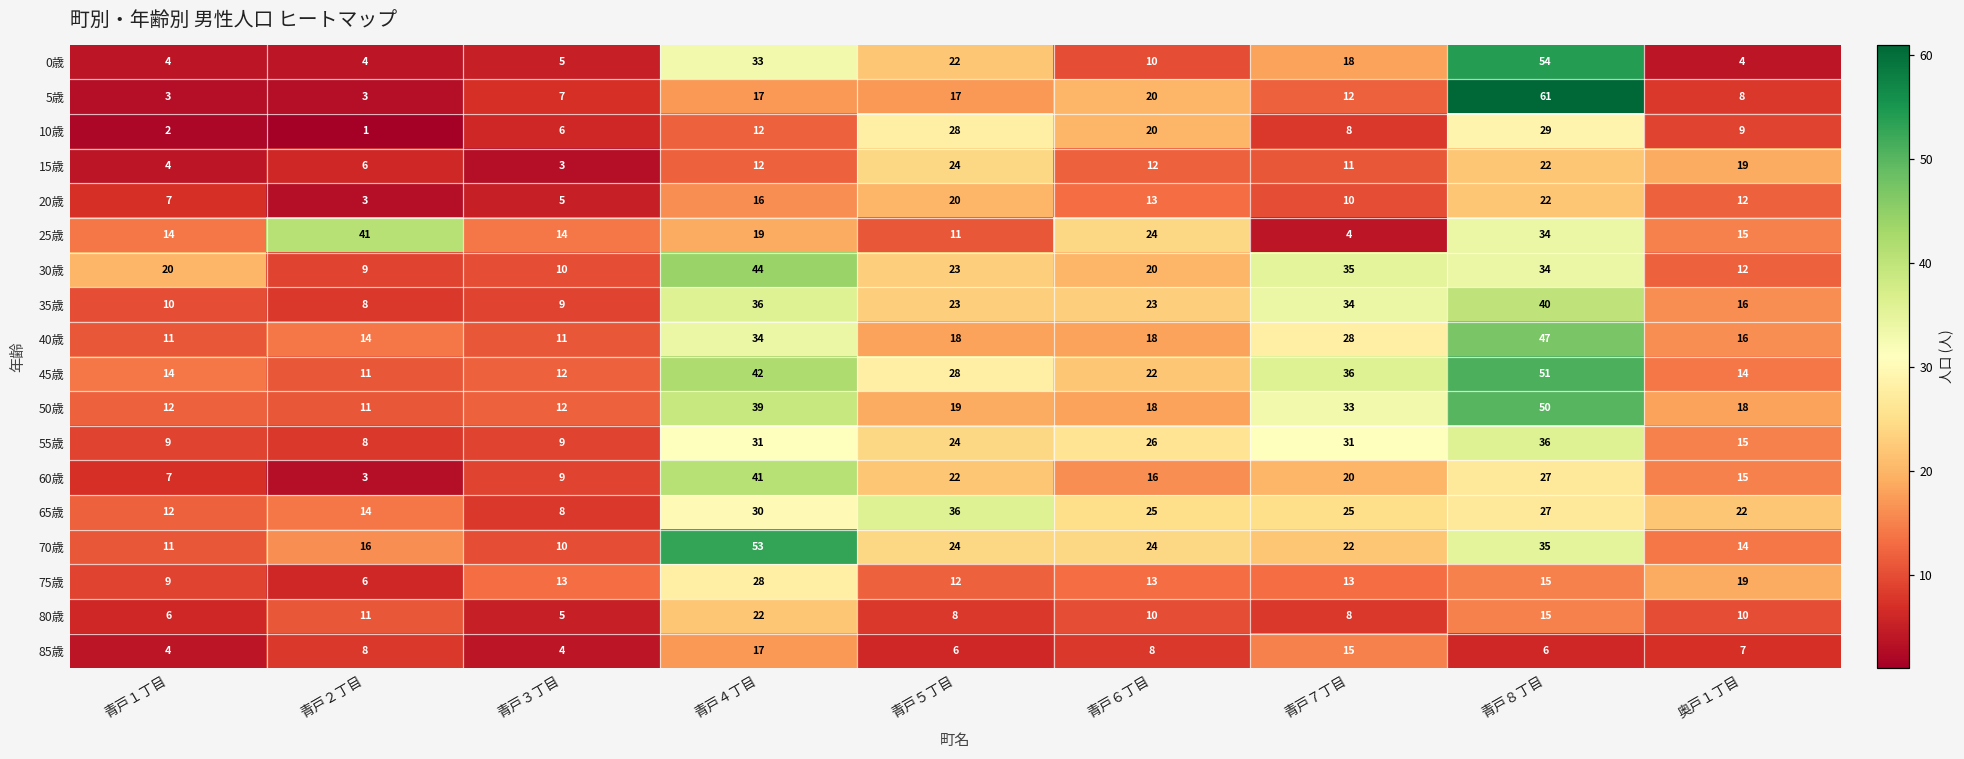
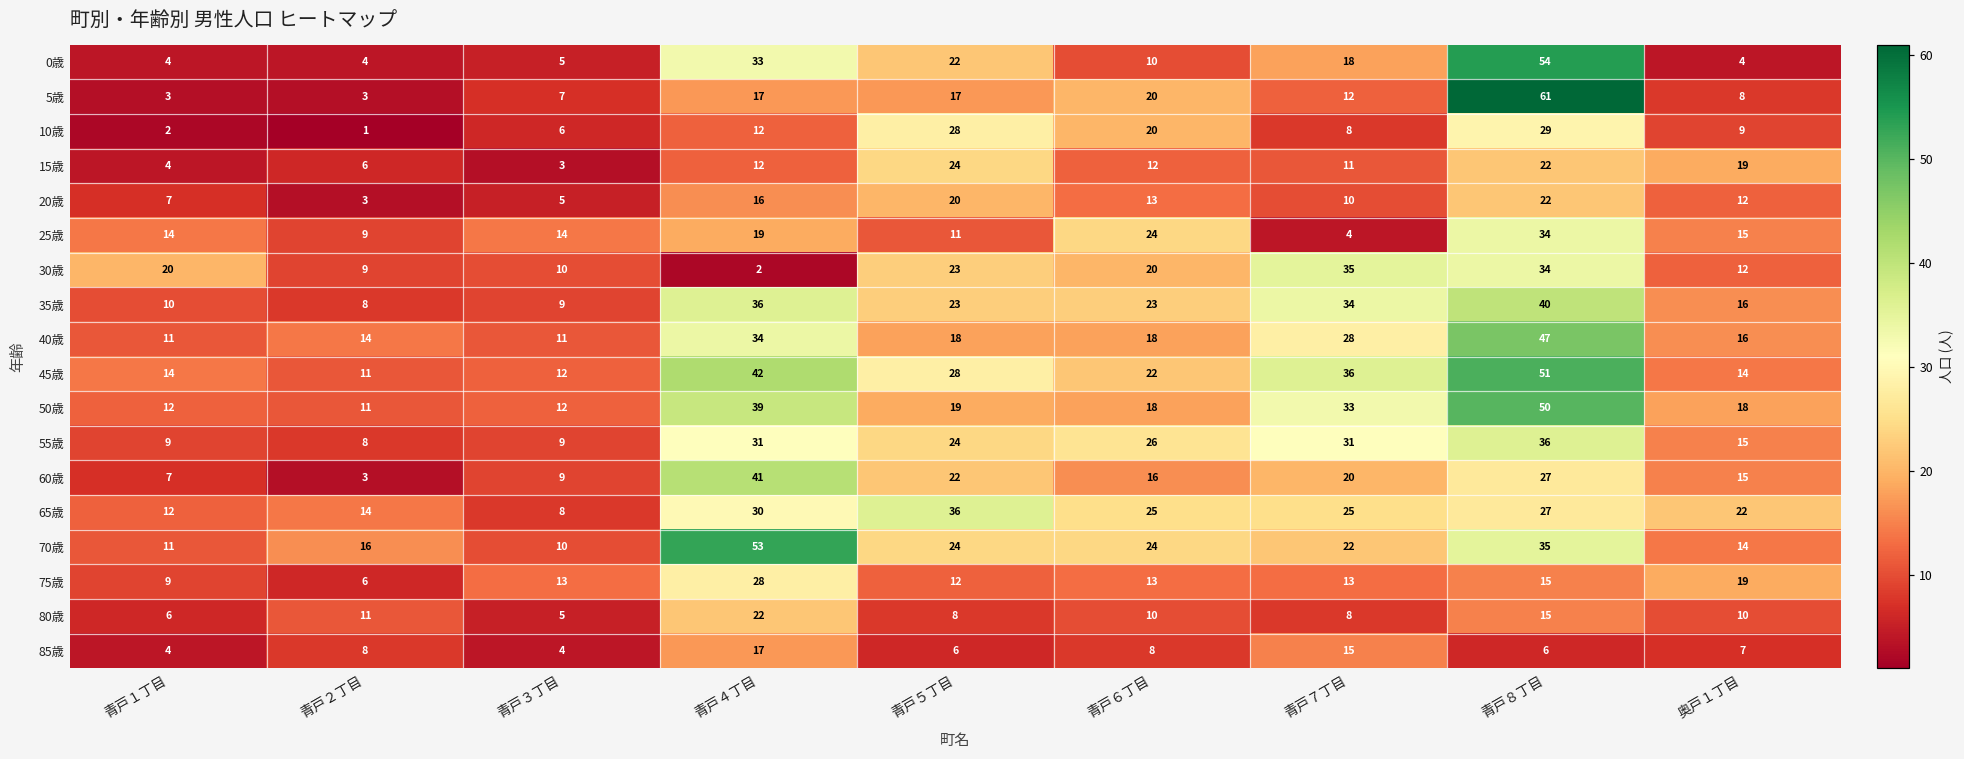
  {
    "0歳": {
      "青戸１丁目": 4,
      "青戸２丁目": 4,
      "青戸３丁目": 5,
      "青戸４丁目": 33,
      "青戸５丁目": 22,
      "青戸６丁目": 10,
      "青戸７丁目": 18,
      "青戸８丁目": 54,
      "奥戸１丁目": 4
    },
    "5歳": {
      "青戸１丁目": 3,
      "青戸２丁目": 3,
      "青戸３丁目": 7,
      "青戸４丁目": 17,
      "青戸５丁目": 17,
      "青戸６丁目": 20,
      "青戸７丁目": 12,
      "青戸８丁目": 61,
      "奥戸１丁目": 8
    },
    "10歳": {
      "青戸１丁目": 2,
      "青戸２丁目": 1,
      "青戸３丁目": 6,
      "青戸４丁目": 12,
      "青戸５丁目": 28,
      "青戸６丁目": 20,
      "青戸７丁目": 8,
      "青戸８丁目": 29,
      "奥戸１丁目": 9
    },
    "15歳": {
      "青戸１丁目": 4,
      "青戸２丁目": 6,
      "青戸３丁目": 3,
      "青戸４丁目": 12,
      "青戸５丁目": 24,
      "青戸６丁目": 12,
      "青戸７丁目": 11,
      "青戸８丁目": 22,
      "奥戸１丁目": 19
    },
    "20歳": {
      "青戸１丁目": 7,
      "青戸２丁目": 3,
      "青戸３丁目": 5,
      "青戸４丁目": 16,
      "青戸５丁目": 20,
      "青戸６丁目": 13,
      "青戸７丁目": 10,
      "青戸８丁目": 22,
      "奥戸１丁目": 12
    },
    "25歳": {
      "青戸１丁目": 14,
-     "青戸２丁目": 41,
+     "青戸２丁目": 9,
      "青戸３丁目": 14,
      "青戸４丁目": 19,
      "青戸５丁目": 11,
      "青戸６丁目": 24,
      "青戸７丁目": 4,
      "青戸８丁目": 34,
      "奥戸１丁目": 15
    },
    "30歳": {
      "青戸１丁目": 20,
      "青戸２丁目": 9,
      "青戸３丁目": 10,
-     "青戸４丁目": 44,
+     "青戸４丁目": 2,
      "青戸５丁目": 23,
      "青戸６丁目": 20,
      "青戸７丁目": 35,
      "青戸８丁目": 34,
      "奥戸１丁目": 12
    },
    "35歳": {
      "青戸１丁目": 10,
      "青戸２丁目": 8,
      "青戸３丁目": 9,
      "青戸４丁目": 36,
      "青戸５丁目": 23,
      "青戸６丁目": 23,
      "青戸７丁目": 34,
      "青戸８丁目": 40,
      "奥戸１丁目": 16
    },
    "40歳": {
      "青戸１丁目": 11,
      "青戸２丁目": 14,
      "青戸３丁目": 11,
      "青戸４丁目": 34,
      "青戸５丁目": 18,
      "青戸６丁目": 18,
      "青戸７丁目": 28,
      "青戸８丁目": 47,
      "奥戸１丁目": 16
    },
    "45歳": {
      "青戸１丁目": 14,
      "青戸２丁目": 11,
      "青戸３丁目": 12,
      "青戸４丁目": 42,
      "青戸５丁目": 28,
      "青戸６丁目": 22,
      "青戸７丁目": 36,
      "青戸８丁目": 51,
      "奥戸１丁目": 14
    },
    "50歳": {
      "青戸１丁目": 12,
      "青戸２丁目": 11,
      "青戸３丁目": 12,
      "青戸４丁目": 39,
      "青戸５丁目": 19,
      "青戸６丁目": 18,
      "青戸７丁目": 33,
      "青戸８丁目": 50,
      "奥戸１丁目": 18
    },
    "55歳": {
      "青戸１丁目": 9,
      "青戸２丁目": 8,
      "青戸３丁目": 9,
      "青戸４丁目": 31,
      "青戸５丁目": 24,
      "青戸６丁目": 26,
      "青戸７丁目": 31,
      "青戸８丁目": 36,
      "奥戸１丁目": 15
    },
    "60歳": {
      "青戸１丁目": 7,
      "青戸２丁目": 3,
      "青戸３丁目": 9,
      "青戸４丁目": 41,
      "青戸５丁目": 22,
      "青戸６丁目": 16,
      "青戸７丁目": 20,
      "青戸８丁目": 27,
      "奥戸１丁目": 15
    },
    "65歳": {
      "青戸１丁目": 12,
      "青戸２丁目": 14,
      "青戸３丁目": 8,
      "青戸４丁目": 30,
      "青戸５丁目": 36,
      "青戸６丁目": 25,
      "青戸７丁目": 25,
      "青戸８丁目": 27,
      "奥戸１丁目": 22
    },
    "70歳": {
      "青戸１丁目": 11,
      "青戸２丁目": 16,
      "青戸３丁目": 10,
      "青戸４丁目": 53,
      "青戸５丁目": 24,
      "青戸６丁目": 24,
      "青戸７丁目": 22,
      "青戸８丁目": 35,
      "奥戸１丁目": 14
    },
    "75歳": {
      "青戸１丁目": 9,
      "青戸２丁目": 6,
      "青戸３丁目": 13,
      "青戸４丁目": 28,
      "青戸５丁目": 12,
      "青戸６丁目": 13,
      "青戸７丁目": 13,
      "青戸８丁目": 15,
      "奥戸１丁目": 19
    },
    "80歳": {
      "青戸１丁目": 6,
      "青戸２丁目": 11,
      "青戸３丁目": 5,
      "青戸４丁目": 22,
      "青戸５丁目": 8,
      "青戸６丁目": 10,
      "青戸７丁目": 8,
      "青戸８丁目": 15,
      "奥戸１丁目": 10
    },
    "85歳": {
      "青戸１丁目": 4,
      "青戸２丁目": 8,
      "青戸３丁目": 4,
      "青戸４丁目": 17,
      "青戸５丁目": 6,
      "青戸６丁目": 8,
      "青戸７丁目": 15,
      "青戸８丁目": 6,
      "奥戸１丁目": 7
    }
  }
